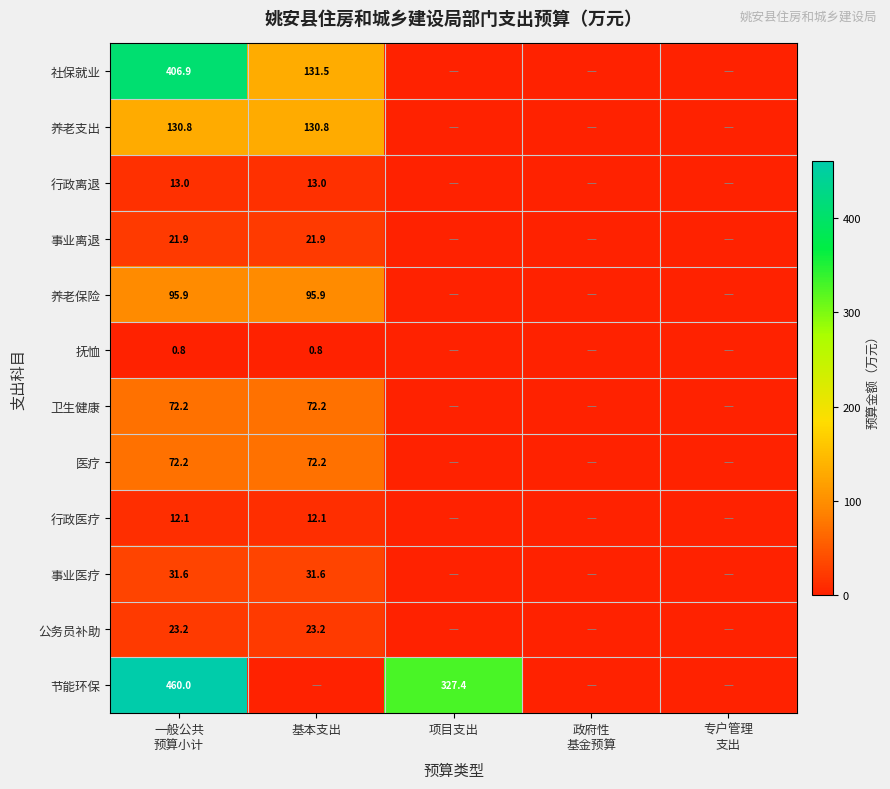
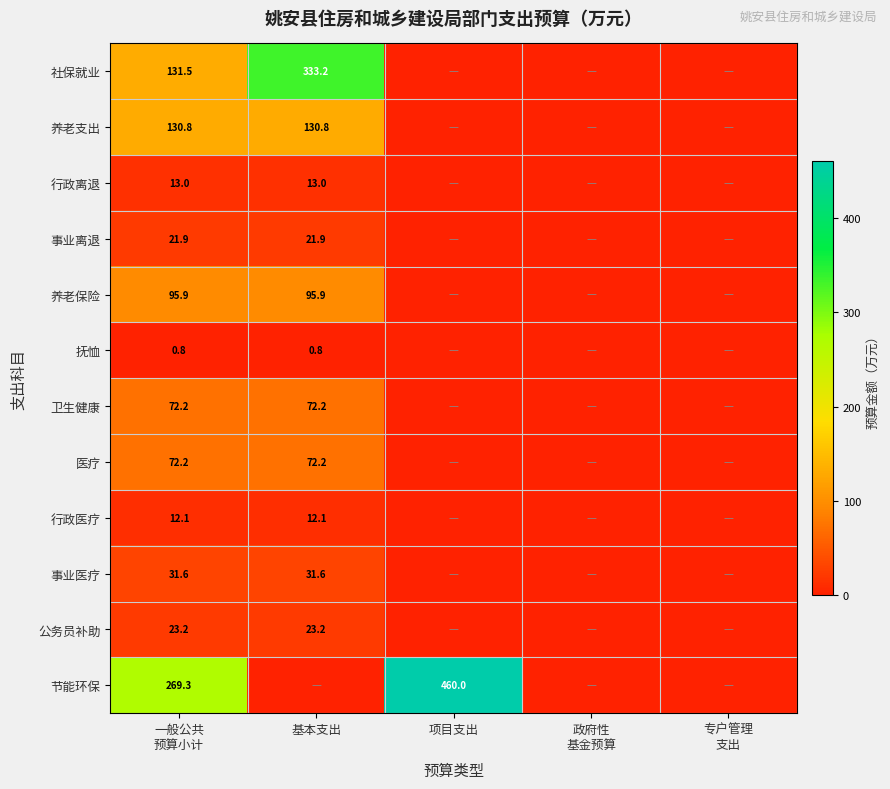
  {
    "社保就业": {
-     "一般公共 预算小计": 406.9,
-     "基本支出": 131.5
+     "一般公共 预算小计": 131.5,
+     "基本支出": 333.2
    },
    "养老支出": {
      "一般公共 预算小计": 130.8,
      "基本支出": 130.8
    },
    "行政离退": {
      "一般公共 预算小计": 13.0,
      "基本支出": 13.0
    },
    "事业离退": {
      "一般公共 预算小计": 21.9,
      "基本支出": 21.9
    },
    "养老保险": {
      "一般公共 预算小计": 95.9,
      "基本支出": 95.9
    },
    "抚恤": {
      "一般公共 预算小计": 0.8,
      "基本支出": 0.8
    },
    "卫生健康": {
      "一般公共 预算小计": 72.2,
      "基本支出": 72.2
    },
    "医疗": {
      "一般公共 预算小计": 72.2,
      "基本支出": 72.2
    },
    "行政医疗": {
      "一般公共 预算小计": 12.1,
      "基本支出": 12.1
    },
    "事业医疗": {
      "一般公共 预算小计": 31.6,
      "基本支出": 31.6
    },
    "公务员补助": {
      "一般公共 预算小计": 23.2,
      "基本支出": 23.2
    },
    "节能环保": {
-     "一般公共 预算小计": 460.0,
-     "项目支出": 327.4
+     "一般公共 预算小计": 269.3,
+     "项目支出": 460.0
    }
  }
